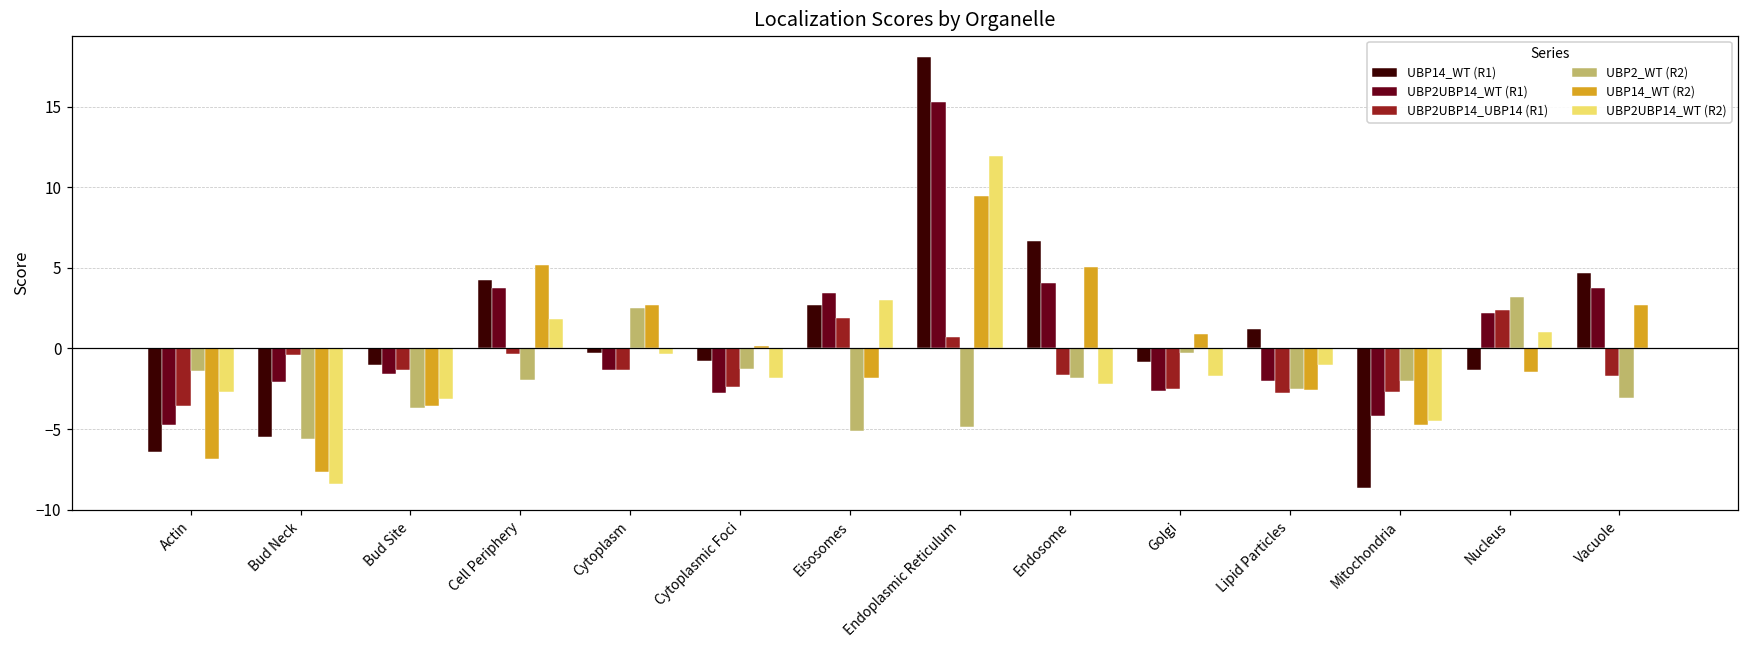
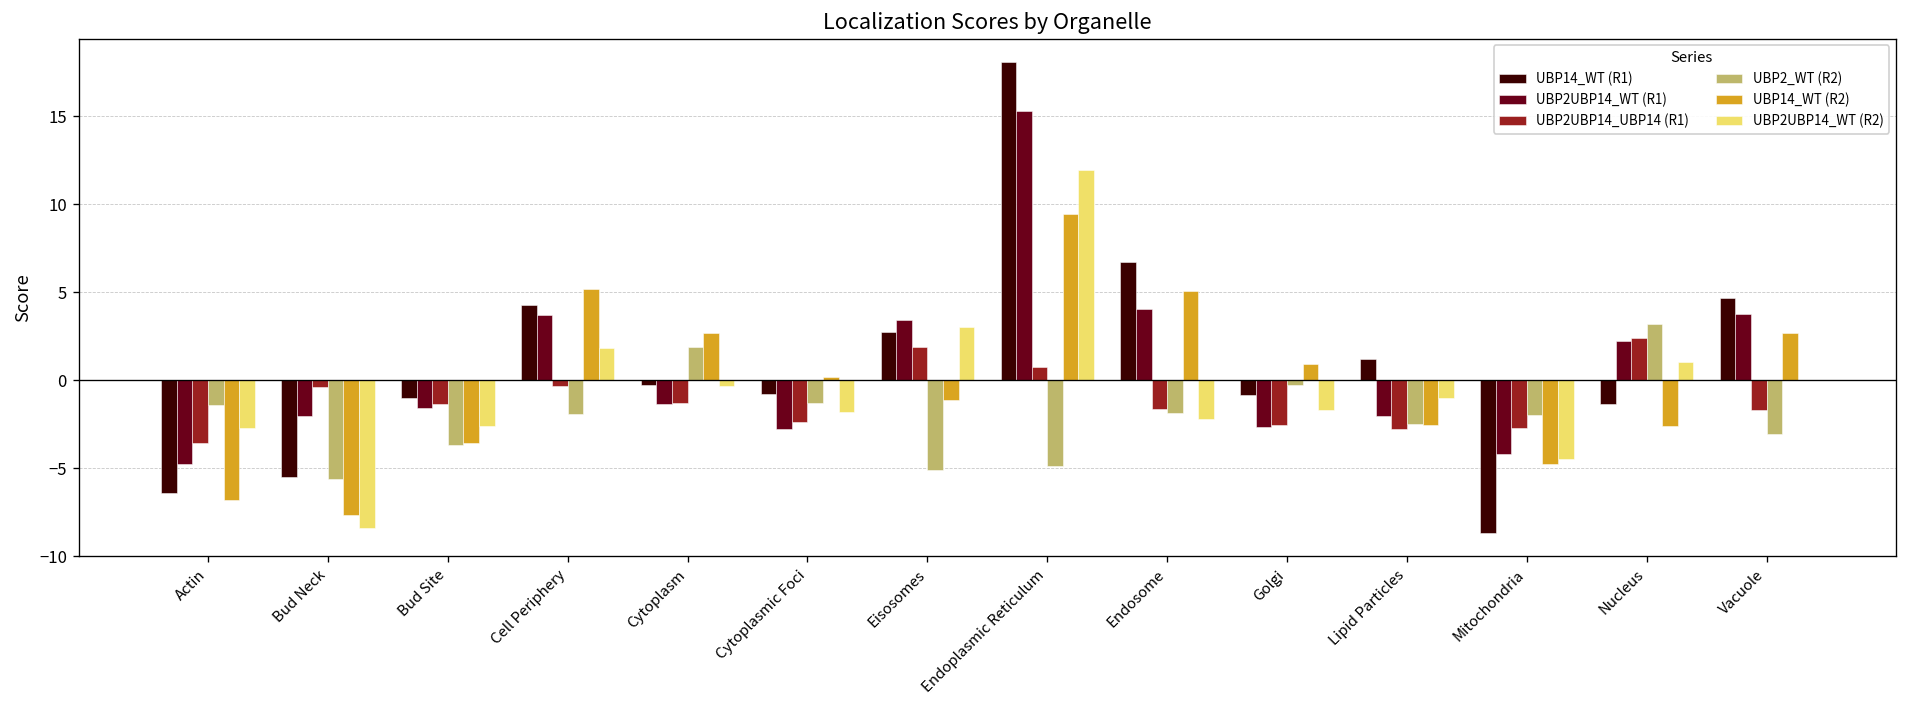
  {
    "UBP2_WT (R2)": {
      "Actin": -1.4,
      "Bud Neck": -5.6,
      "Bud Site": -3.7,
      "Cell Periphery": -1.9,
-     "Cytoplasm": 2.5,
+     "Cytoplasm": 1.9,
      "Cytoplasmic Foci": -1.3,
      "Eisosomes": -5.1,
      "Endoplasmic Reticulum": -4.9,
      "Endosome": -1.9,
      "Golgi": -0.3,
      "Lipid Particles": -2.5,
      "Mitochondria": -2.0,
      "Nucleus": 3.2,
      "Vacuole": -3.1
    },
    "UBP14_WT (R2)": {
      "Actin": -6.8,
      "Bud Neck": -7.7,
      "Bud Site": -3.6,
      "Cell Periphery": 5.2,
      "Cytoplasm": 2.7,
      "Cytoplasmic Foci": 0.2,
-     "Eisosomes": -1.9,
+     "Eisosomes": -1.2,
      "Endoplasmic Reticulum": 9.5,
      "Endosome": 5.1,
      "Golgi": 0.9,
      "Lipid Particles": -2.6,
      "Mitochondria": -4.8,
-     "Nucleus": -1.5,
+     "Nucleus": -2.6,
      "Vacuole": 2.7
    },
    "UBP2UBP14_WT (R2)": {
      "Actin": -2.7,
      "Bud Neck": -8.4,
-     "Bud Site": -3.1,
+     "Bud Site": -2.6,
      "Cell Periphery": 1.8,
      "Cytoplasm": -0.4,
      "Cytoplasmic Foci": -1.8,
      "Eisosomes": 3.0,
      "Endoplasmic Reticulum": 11.9,
      "Endosome": -2.2,
      "Golgi": -1.7,
      "Lipid Particles": -1.0,
      "Mitochondria": -4.5,
      "Nucleus": 1.1
    }
  }
